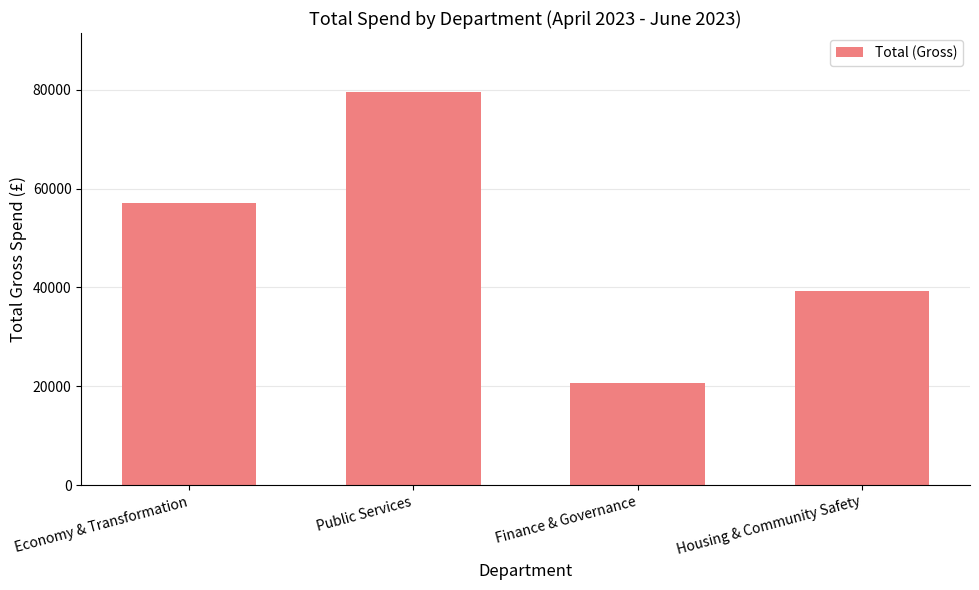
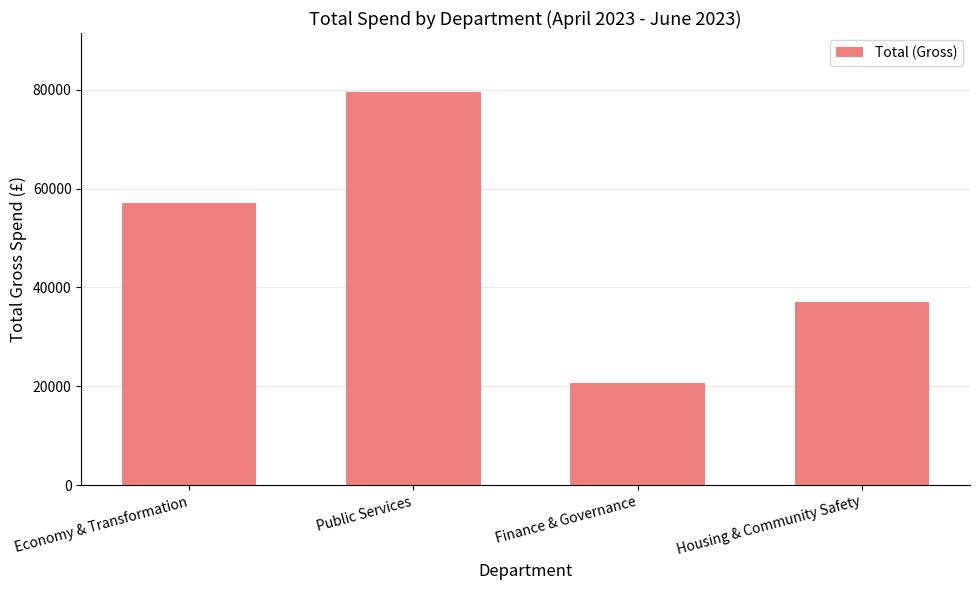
  {
    "Economy & Transformation": 57000,
    "Public Services": 80000,
    "Finance & Governance": 21000,
-   "Housing & Community Safety": 39000
+   "Housing & Community Safety": 37000
  }
